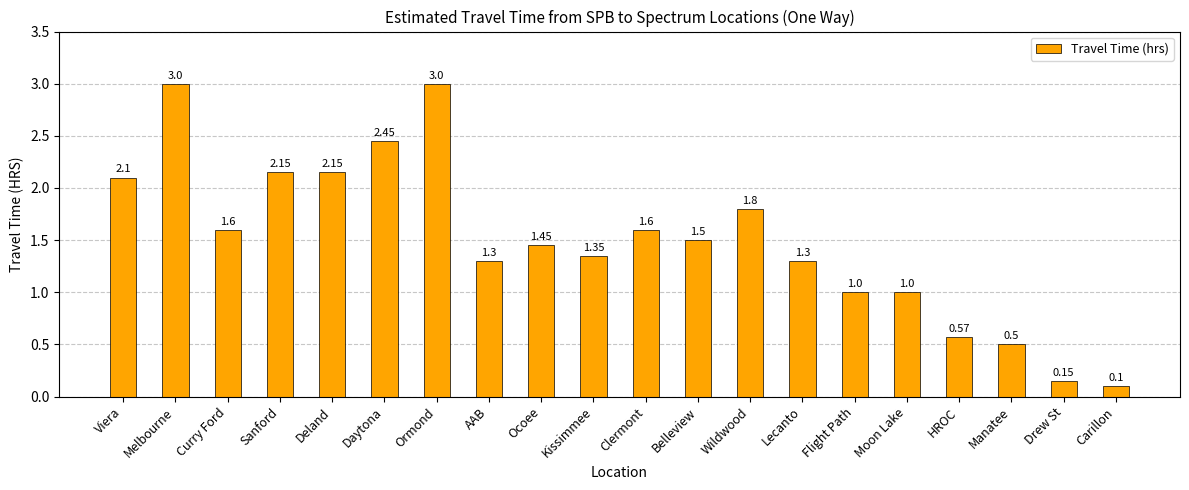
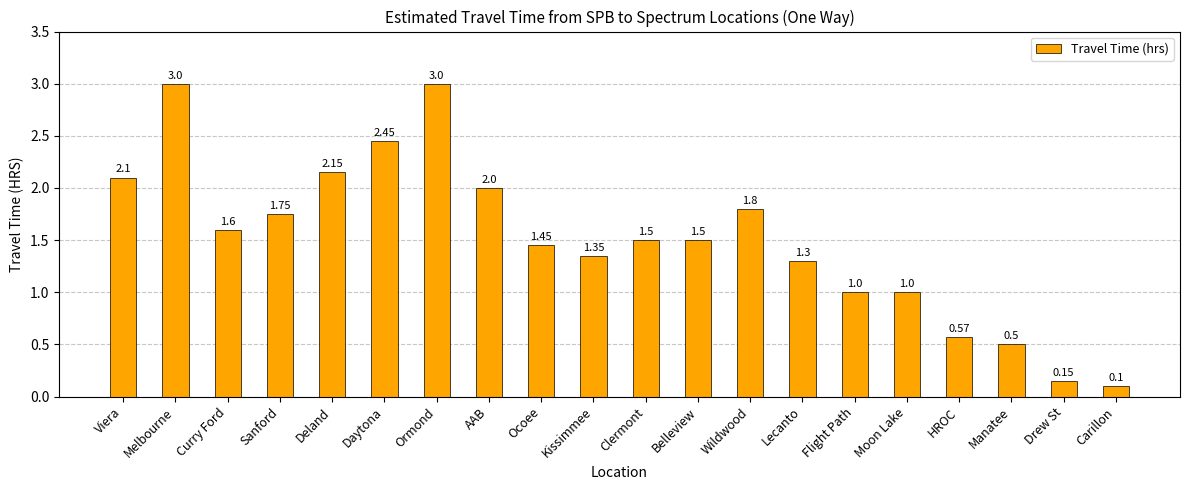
  {
    "Viera": 2.1,
    "Melbourne": 3.0,
    "Curry Ford": 1.6,
-   "Sanford": 2.15,
+   "Sanford": 1.75,
    "Deland": 2.15,
    "Daytona": 2.45,
    "Ormond": 3.0,
-   "AAB": 1.3,
+   "AAB": 2.0,
    "Ocoee": 1.45,
    "Kissimmee": 1.35,
-   "Clermont": 1.6,
+   "Clermont": 1.5,
    "Belleview": 1.5,
    "Wildwood": 1.8,
    "Lecanto": 1.3,
    "Flight Path": 1.0,
    "Moon Lake": 1.0,
    "HROC": 0.57,
    "Manatee": 0.5,
    "Drew St": 0.15,
    "Carillon": 0.1
  }
